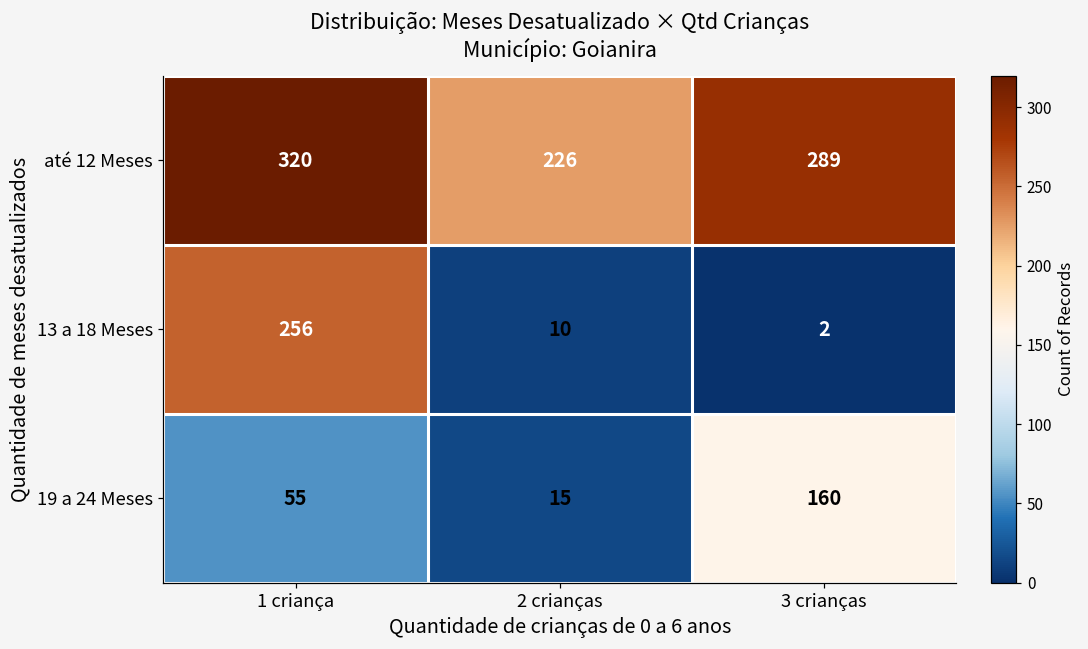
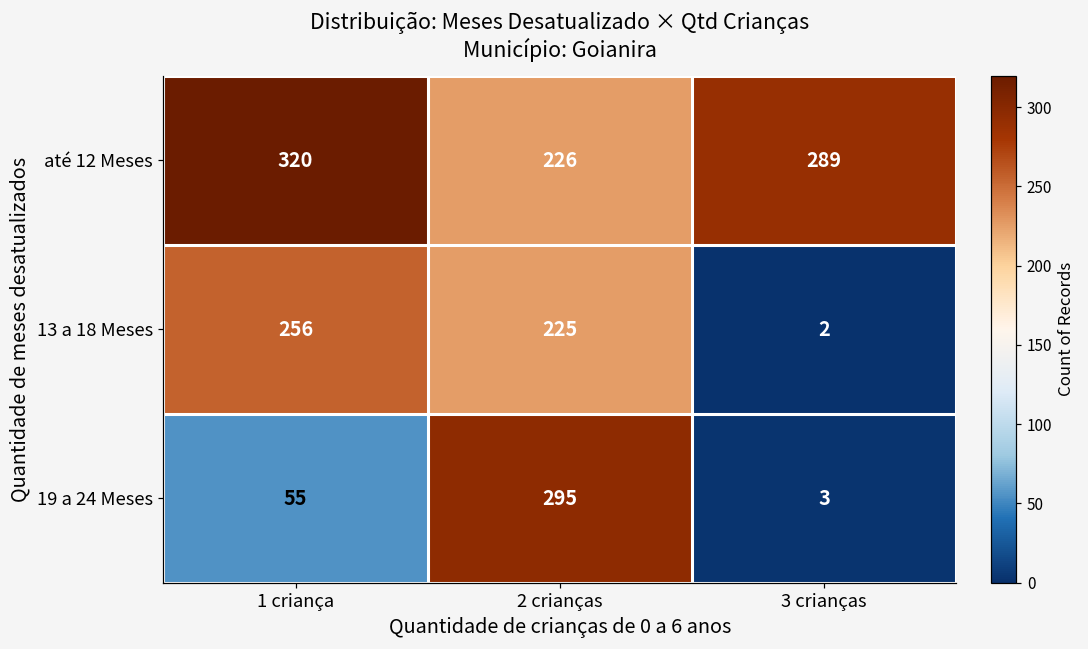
  {
    "até 12 Meses": {
      "1 criança": 320,
      "2 crianças": 226,
      "3 crianças": 289
    },
    "13 a 18 Meses": {
      "1 criança": 256,
-     "2 crianças": 10,
+     "2 crianças": 225,
      "3 crianças": 2
    },
    "19 a 24 Meses": {
      "1 criança": 55,
-     "2 crianças": 15,
-     "3 crianças": 160
+     "2 crianças": 295,
+     "3 crianças": 3
    }
  }
